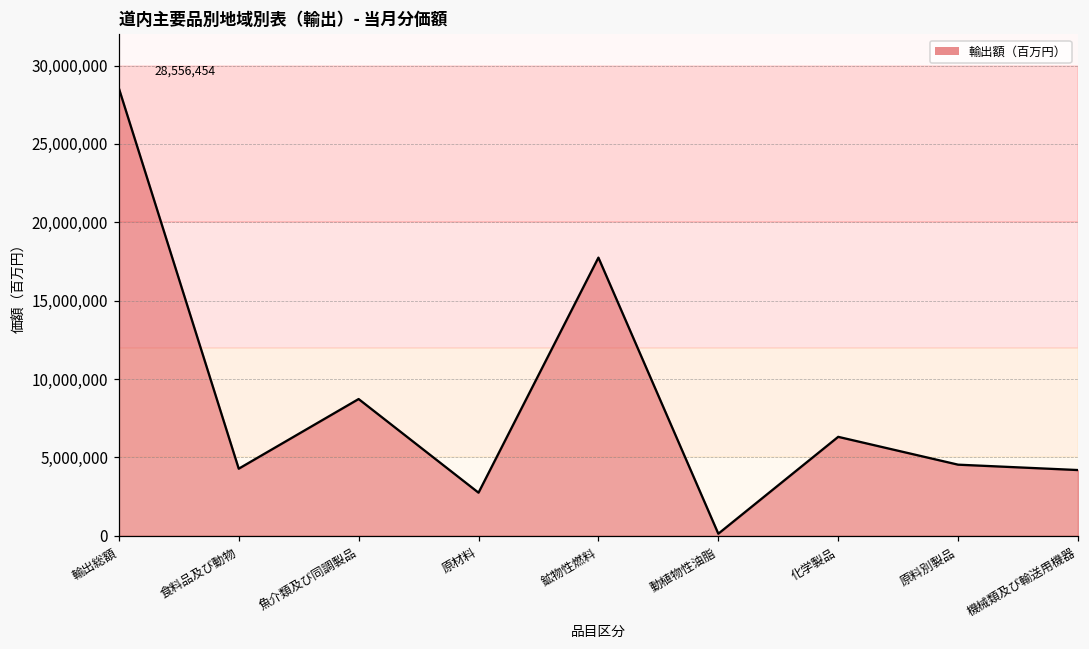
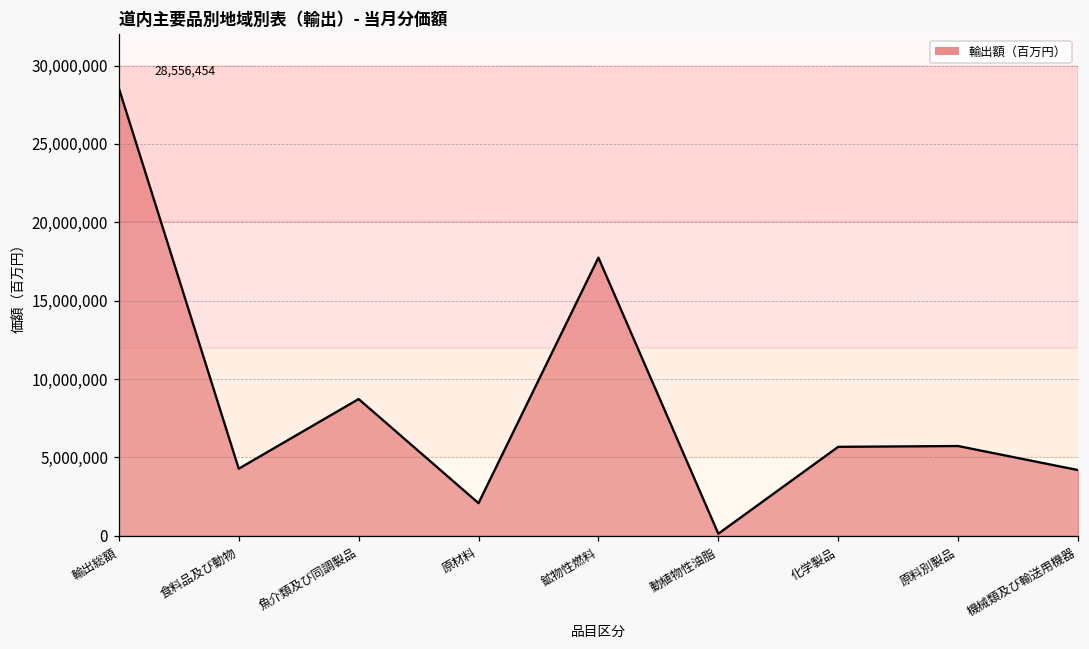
  {
    "輸出総額": "28,600,000",
    "食料品及び動物": "4,300,000",
    "魚介類及び同調製品": "8,700,000",
-   "原材料": "2,800,000",
+   "原材料": "2,100,000",
    "鉱物性燃料": "17,700,000",
    "動植物性油脂": "100,000",
-   "化学製品": "6,300,000",
-   "原料別製品": "4,500,000",
+   "化学製品": "5,700,000",
+   "原料別製品": "5,700,000",
    "機械類及び輸送用機器": "4,200,000"
  }
